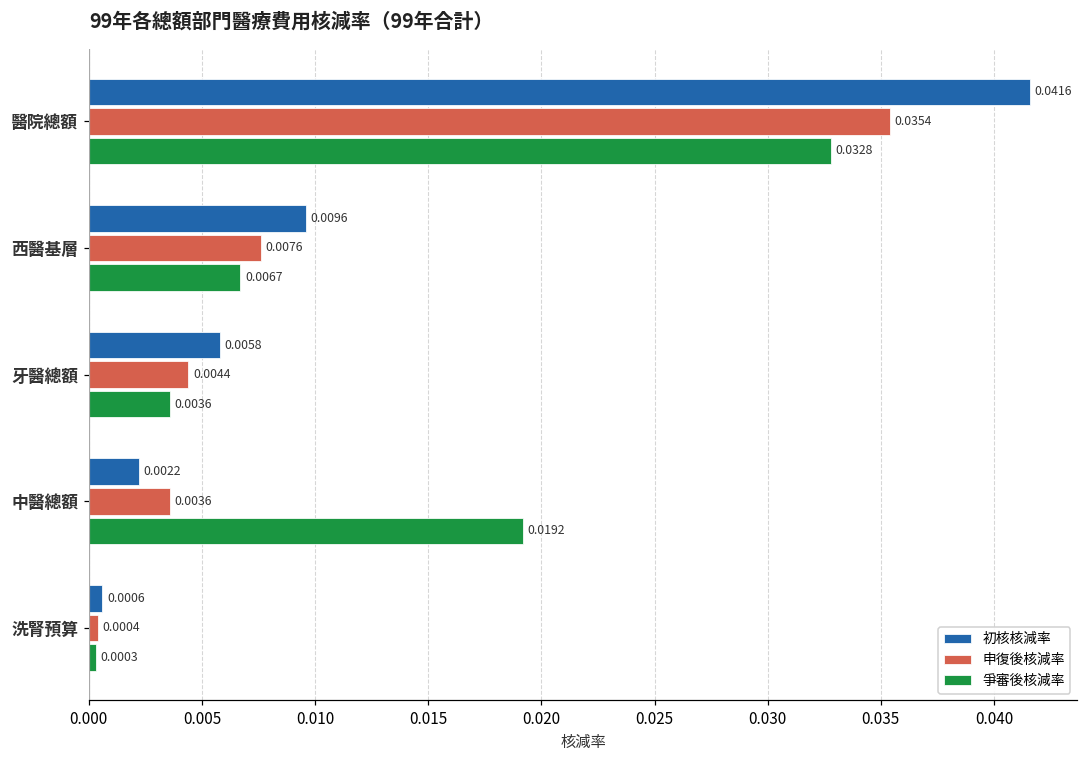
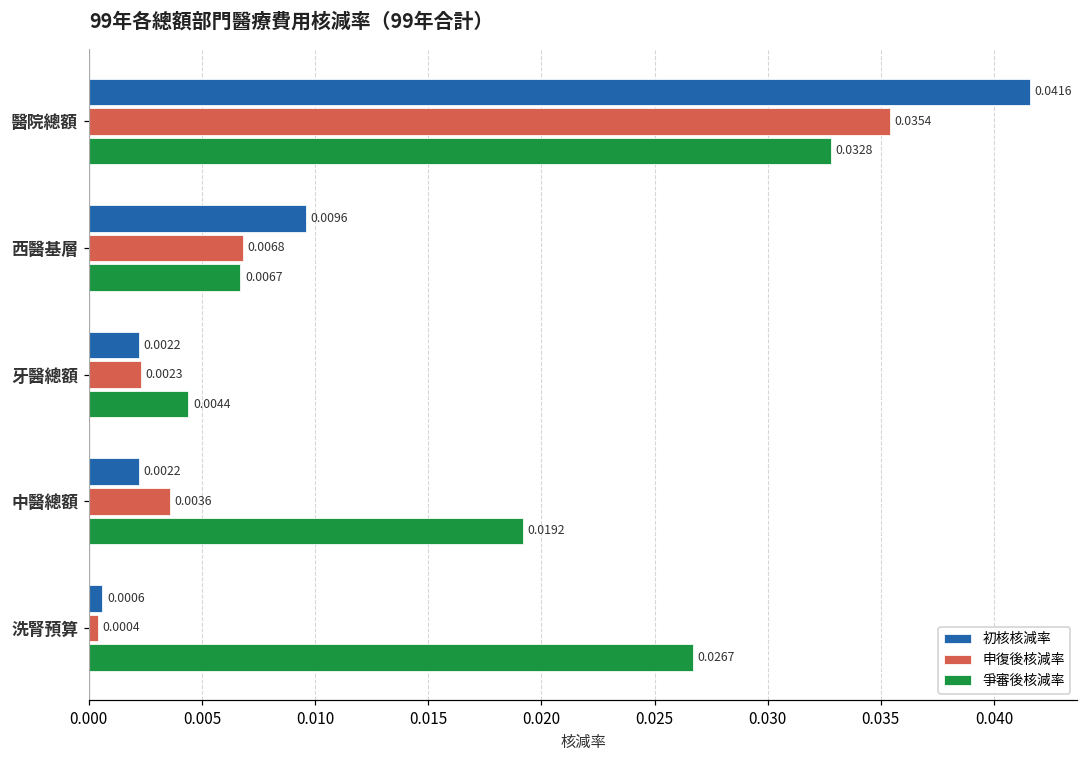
  {
    "初核核減率": {
      "醫院總額": 0.0416,
      "西醫基層": 0.0096,
-     "牙醫總額": 0.0058,
+     "牙醫總額": 0.0022,
      "中醫總額": 0.0022,
      "洗腎預算": 0.0006
    },
    "申復後核減率": {
      "醫院總額": 0.0354,
-     "西醫基層": 0.0076,
-     "牙醫總額": 0.0044,
+     "西醫基層": 0.0068,
+     "牙醫總額": 0.0023,
      "中醫總額": 0.0036,
      "洗腎預算": 0.0004
    },
    "爭審後核減率": {
      "醫院總額": 0.0328,
      "西醫基層": 0.0067,
-     "牙醫總額": 0.0036,
+     "牙醫總額": 0.0044,
      "中醫總額": 0.0192,
-     "洗腎預算": 0.0003
+     "洗腎預算": 0.0267
    }
  }
